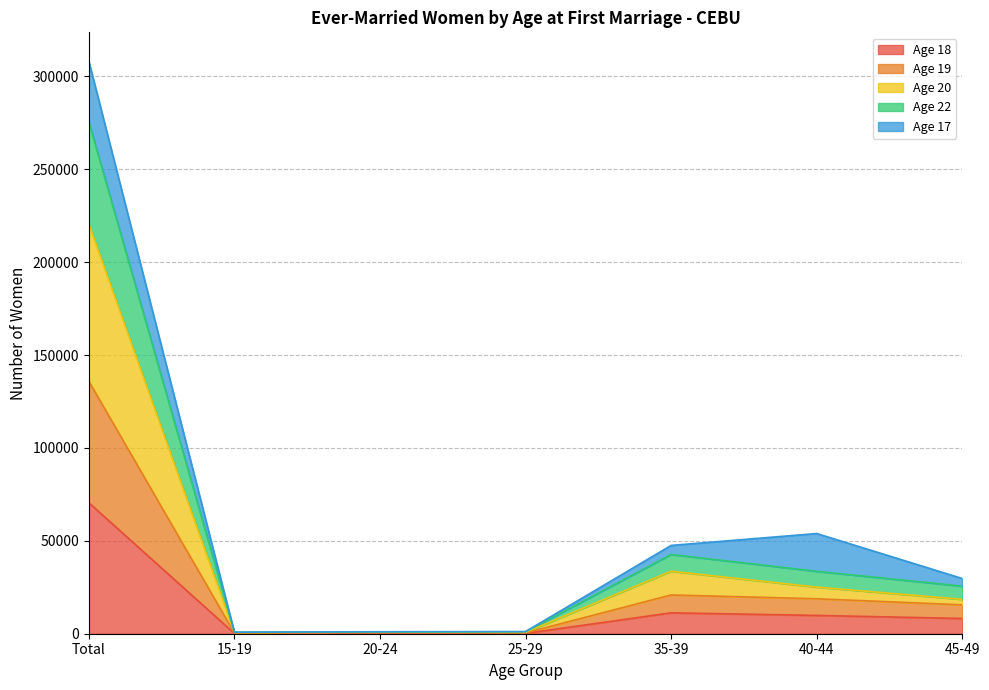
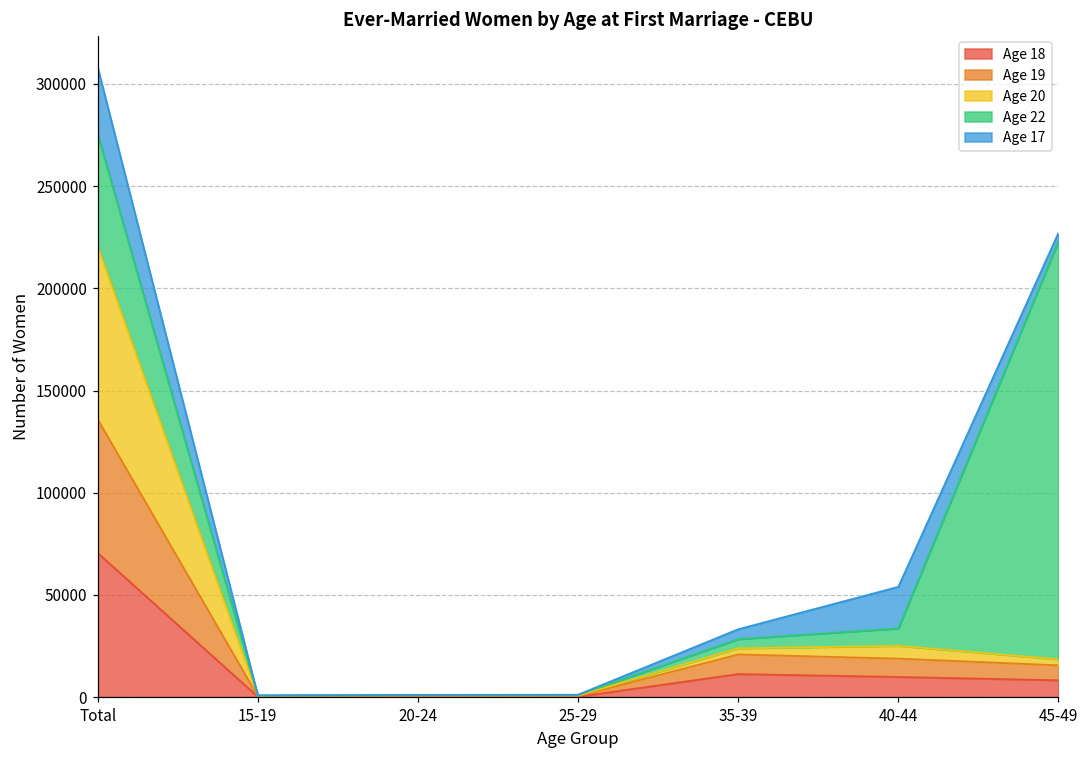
  {
    "Age 20": {
      "Total": 85000,
-     "35-39": 13000,
+     "35-39": 3000,
      "40-44": 6000,
      "45-49": 3000
    },
    "Age 22": {
      "Total": 55000,
-     "35-39": 9000,
+     "35-39": 4000,
      "40-44": 9000,
-     "45-49": 7000
+     "45-49": 205000
    },
    "Age 17": {
      "Total": 33000,
      "35-39": 5000,
      "40-44": 20000,
      "45-49": 4000
    }
  }
